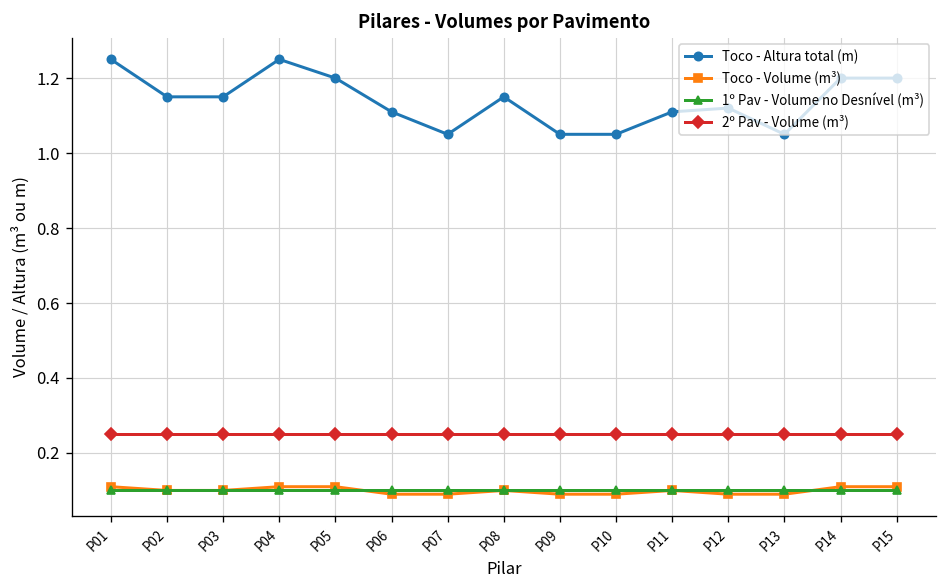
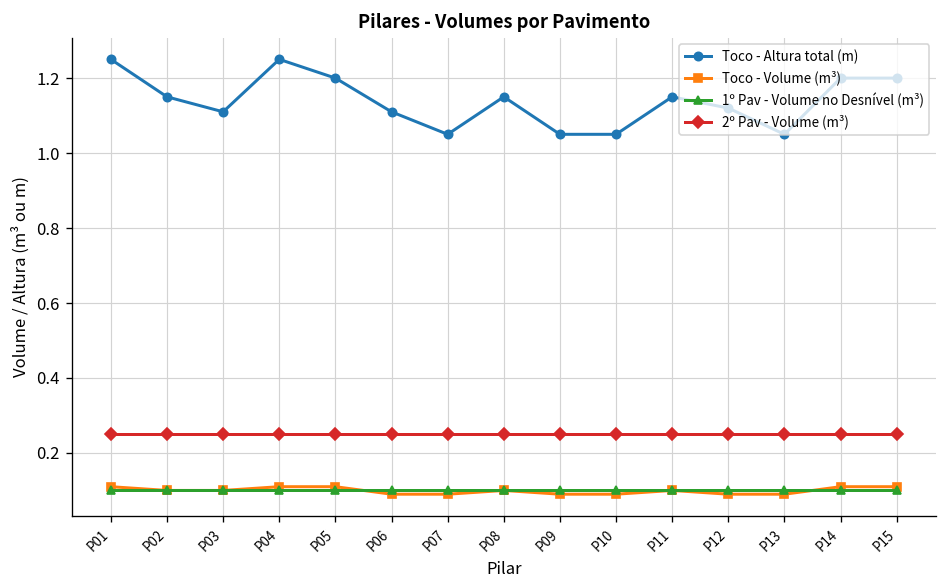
  {
    "Toco - Altura total (m)": {
      "P01": 1.25,
      "P02": 1.15,
-     "P03": 1.15,
+     "P03": 1.11,
      "P04": 1.25,
      "P05": 1.20,
      "P06": 1.11,
      "P07": 1.05,
      "P08": 1.15,
      "P09": 1.05,
      "P10": 1.05,
-     "P11": 1.11,
+     "P11": 1.15,
      "P13": 1.05
    },
    "Toco - Volume (m³)": {
      "P01": 0.11,
      "P04": 0.11,
      "P05": 0.11,
      "P06": 0.09,
      "P07": 0.09,
      "P09": 0.09,
      "P10": 0.09,
      "P12": 0.09,
      "P13": 0.09,
      "P14": 0.11,
      "P15": 0.11
    },
    "1º Pav - Volume no Desnível (m³)": {
      "P01": 0.10,
      "P04": 0.10,
      "P05": 0.10,
      "P06": 0.10,
      "P07": 0.10,
      "P09": 0.10,
      "P10": 0.10,
      "P12": 0.10,
      "P13": 0.10,
      "P14": 0.10,
      "P15": 0.10
    },
    "2º Pav - Volume (m³)": {
      "P01": 0.25,
      "P02": 0.25,
      "P03": 0.25,
      "P04": 0.25,
      "P05": 0.25,
      "P06": 0.25,
      "P07": 0.25,
      "P08": 0.25,
      "P09": 0.25,
      "P10": 0.25,
      "P11": 0.25,
      "P12": 0.25,
      "P13": 0.25,
      "P14": 0.25,
      "P15": 0.25
    }
  }
